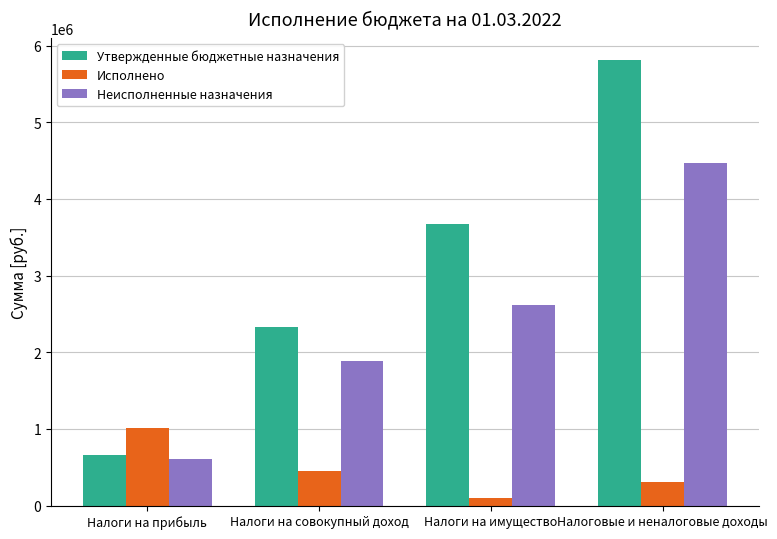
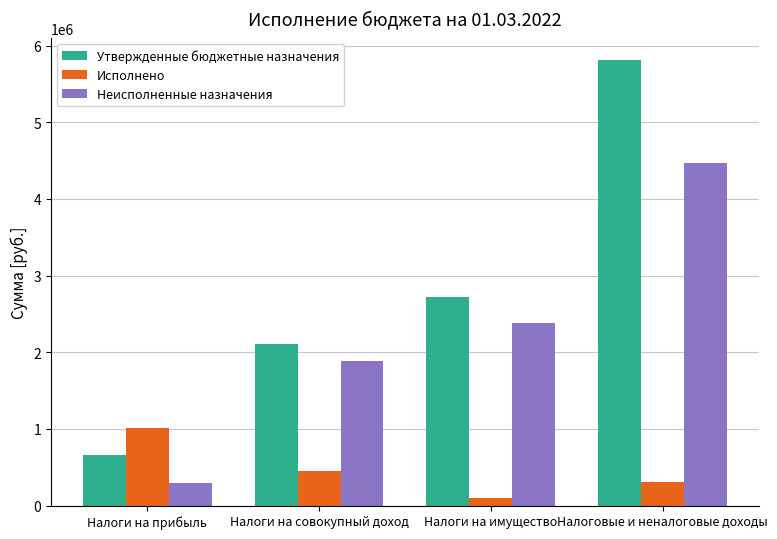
  {
    "Утвержденные бюджетные назначения": {
      "Налоги на прибыль": 700000,
-     "Налоги на совокупный доход": 2300000,
-     "Налоги на имущество": 3700000,
+     "Налоги на совокупный доход": 2100000,
+     "Налоги на имущество": 2700000,
      "Налоговые и неналоговые доходы": 5800000
    },
    "Исполнено": {
      "Налоги на прибыль": 1000000,
      "Налоги на совокупный доход": 500000,
      "Налоги на имущество": 100000,
      "Налоговые и неналоговые доходы": 300000
    },
    "Неисполненные назначения": {
-     "Налоги на прибыль": 600000,
+     "Налоги на прибыль": 300000,
      "Налоги на совокупный доход": 1900000,
-     "Налоги на имущество": 2600000,
+     "Налоги на имущество": 2400000,
      "Налоговые и неналоговые доходы": 4500000
    }
  }
